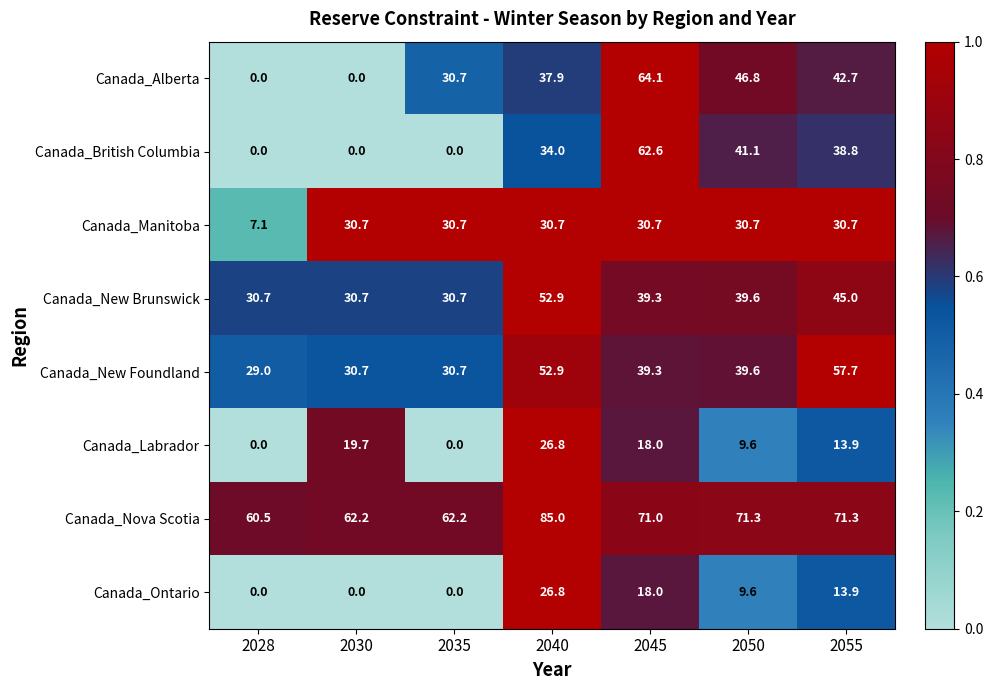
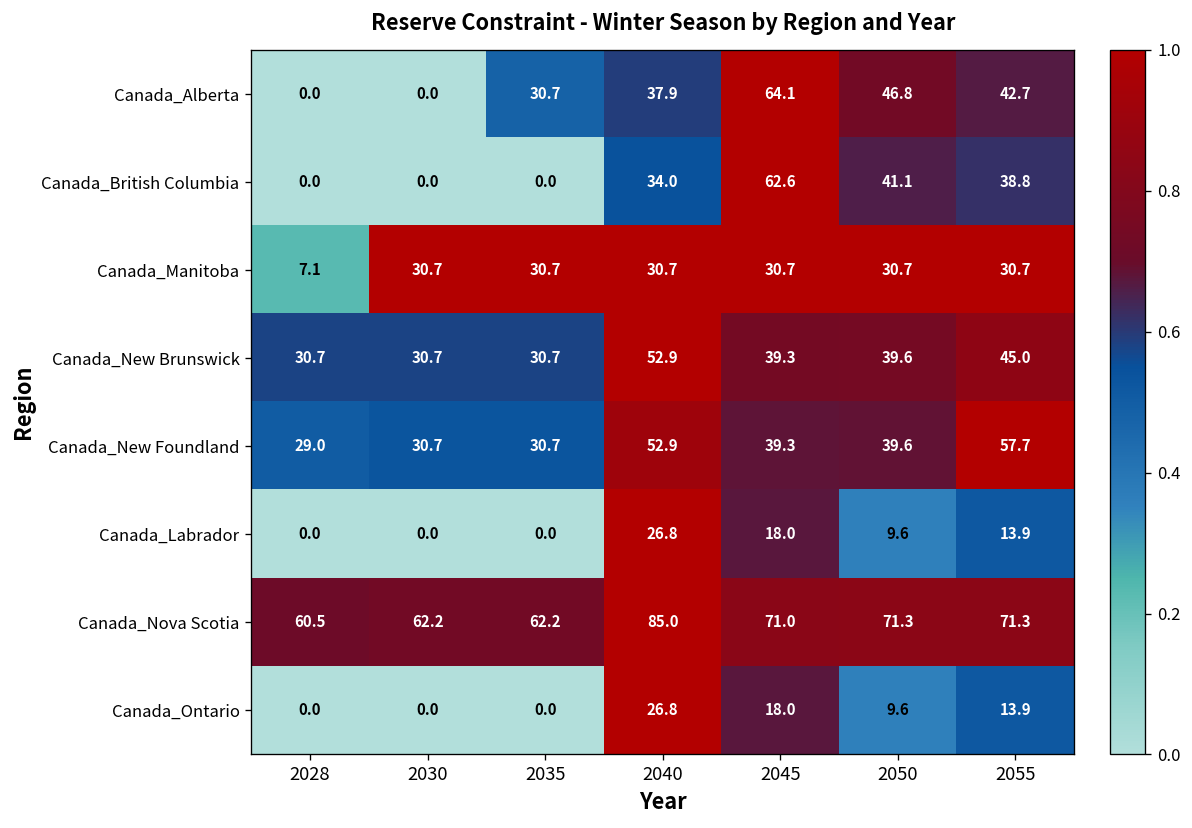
  {
    "Canada_Alberta": {
      "2028": 0.0,
      "2030": 0.0,
      "2035": 30.7,
      "2040": 37.9,
      "2045": 64.1,
      "2050": 46.8,
      "2055": 42.7
    },
    "Canada_British Columbia": {
      "2028": 0.0,
      "2030": 0.0,
      "2035": 0.0,
      "2040": 34.0,
      "2045": 62.6,
      "2050": 41.1,
      "2055": 38.8
    },
    "Canada_Manitoba": {
      "2028": 7.1,
      "2030": 30.7,
      "2035": 30.7,
      "2040": 30.7,
      "2045": 30.7,
      "2050": 30.7,
      "2055": 30.7
    },
    "Canada_New Brunswick": {
      "2028": 30.7,
      "2030": 30.7,
      "2035": 30.7,
      "2040": 52.9,
      "2045": 39.3,
      "2050": 39.6,
      "2055": 45.0
    },
    "Canada_New Foundland": {
      "2028": 29.0,
      "2030": 30.7,
      "2035": 30.7,
      "2040": 52.9,
      "2045": 39.3,
      "2050": 39.6,
      "2055": 57.7
    },
    "Canada_Labrador": {
      "2028": 0.0,
-     "2030": 19.7,
+     "2030": 0.0,
      "2035": 0.0,
      "2040": 26.8,
      "2045": 18.0,
      "2050": 9.6,
      "2055": 13.9
    },
    "Canada_Nova Scotia": {
      "2028": 60.5,
      "2030": 62.2,
      "2035": 62.2,
      "2040": 85.0,
      "2045": 71.0,
      "2050": 71.3,
      "2055": 71.3
    },
    "Canada_Ontario": {
      "2028": 0.0,
      "2030": 0.0,
      "2035": 0.0,
      "2040": 26.8,
      "2045": 18.0,
      "2050": 9.6,
      "2055": 13.9
    }
  }
